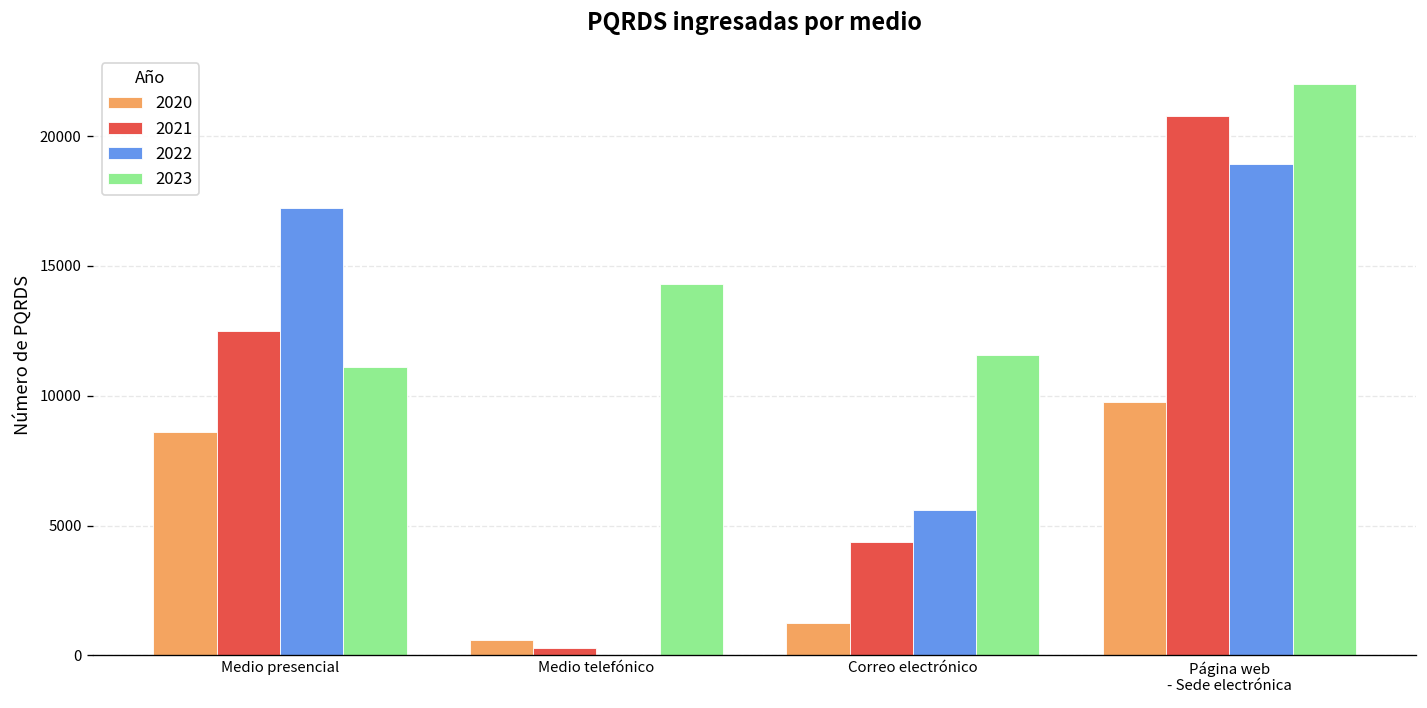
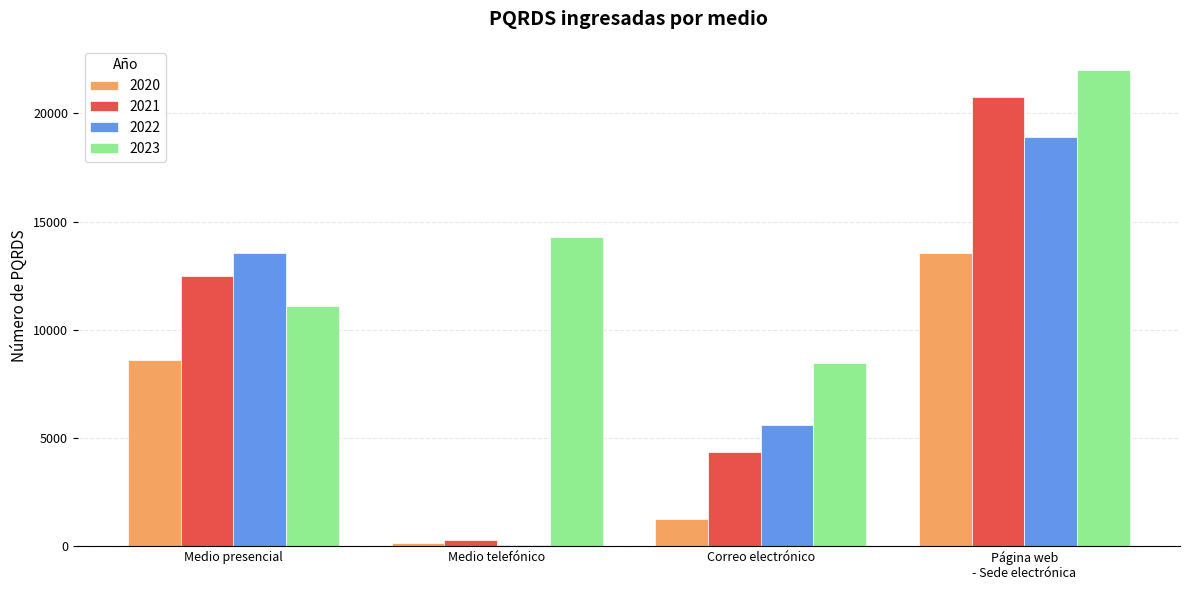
  {
    "2020": {
      "Medio presencial": 8600,
-     "Medio telefónico": 600,
+     "Medio telefónico": 100,
      "Correo electrónico": 1300,
-     "Página web - Sede electrónica": 9800
+     "Página web - Sede electrónica": 13600
    },
    "2021": {
      "Medio presencial": 12500,
      "Medio telefónico": 300,
      "Correo electrónico": 4400,
      "Página web - Sede electrónica": 20800
    },
    "2022": {
-     "Medio presencial": 17200,
+     "Medio presencial": 13500,
      "Correo electrónico": 5600,
      "Página web - Sede electrónica": 18900
    },
    "2023": {
      "Medio presencial": 11100,
      "Medio telefónico": 14300,
-     "Correo electrónico": 11600,
+     "Correo electrónico": 8500,
      "Página web - Sede electrónica": 22000
    }
  }
